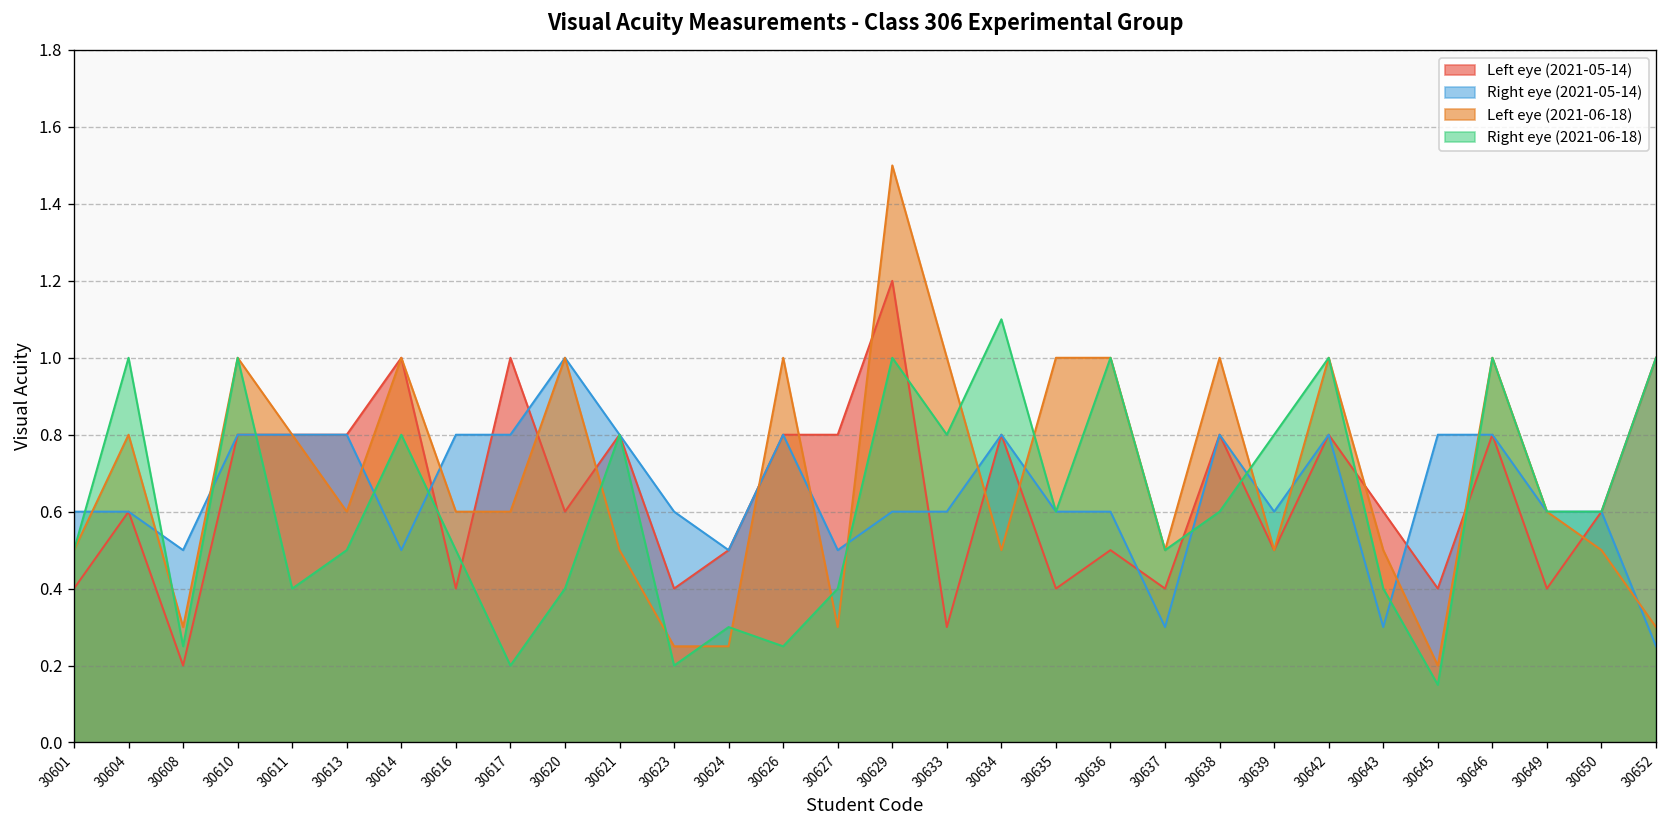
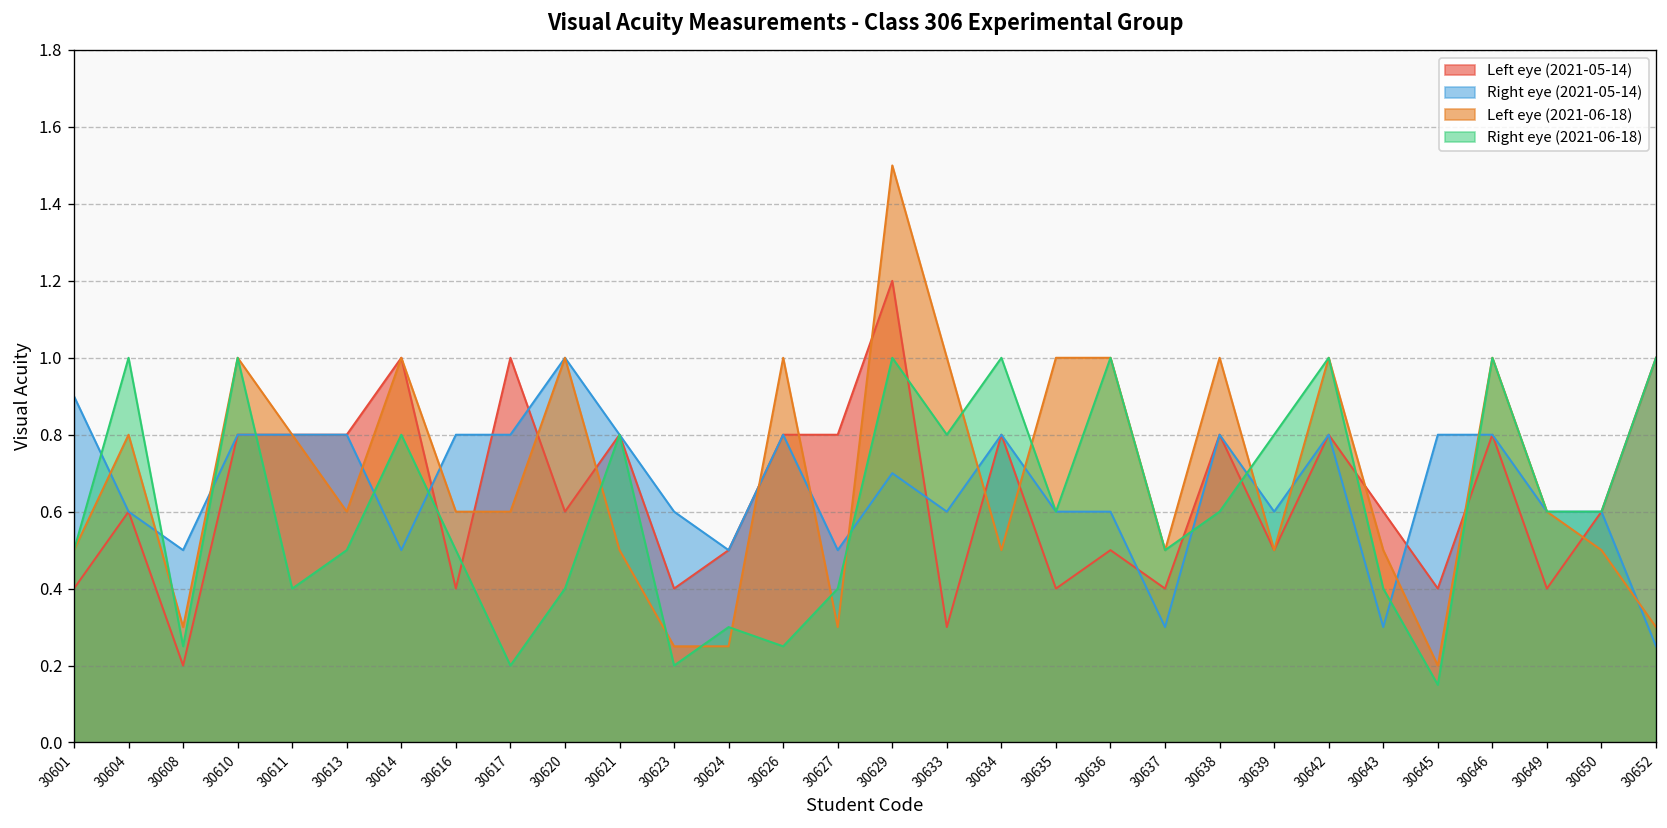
  {
    "Right eye (2021-05-14)": {
-     "30601": 0.6,
+     "30601": 0.9,
      "30608": 0.5,
      "30614": 0.5,
      "30616": 0.8,
      "30617": 0.8,
      "30623": 0.6,
      "30627": 0.5,
-     "30629": 0.6,
+     "30629": 0.7,
      "30633": 0.6,
      "30636": 0.6,
      "30637": 0.3,
      "30639": 0.6,
      "30643": 0.3,
      "30645": 0.8,
      "30652": 0.25
    },
    "Right eye (2021-06-18)": {
      "30604": 1.0,
      "30608": 0.25,
      "30611": 0.4,
      "30613": 0.5,
      "30614": 0.8,
      "30616": 0.5,
      "30617": 0.2,
      "30620": 0.4,
      "30623": 0.2,
      "30624": 0.3,
      "30626": 0.25,
      "30627": 0.4,
      "30629": 1.0,
      "30633": 0.8,
-     "30634": 1.1,
+     "30634": 1.0,
      "30638": 0.6,
      "30639": 0.8,
      "30643": 0.4,
      "30645": 0.15
    }
  }
